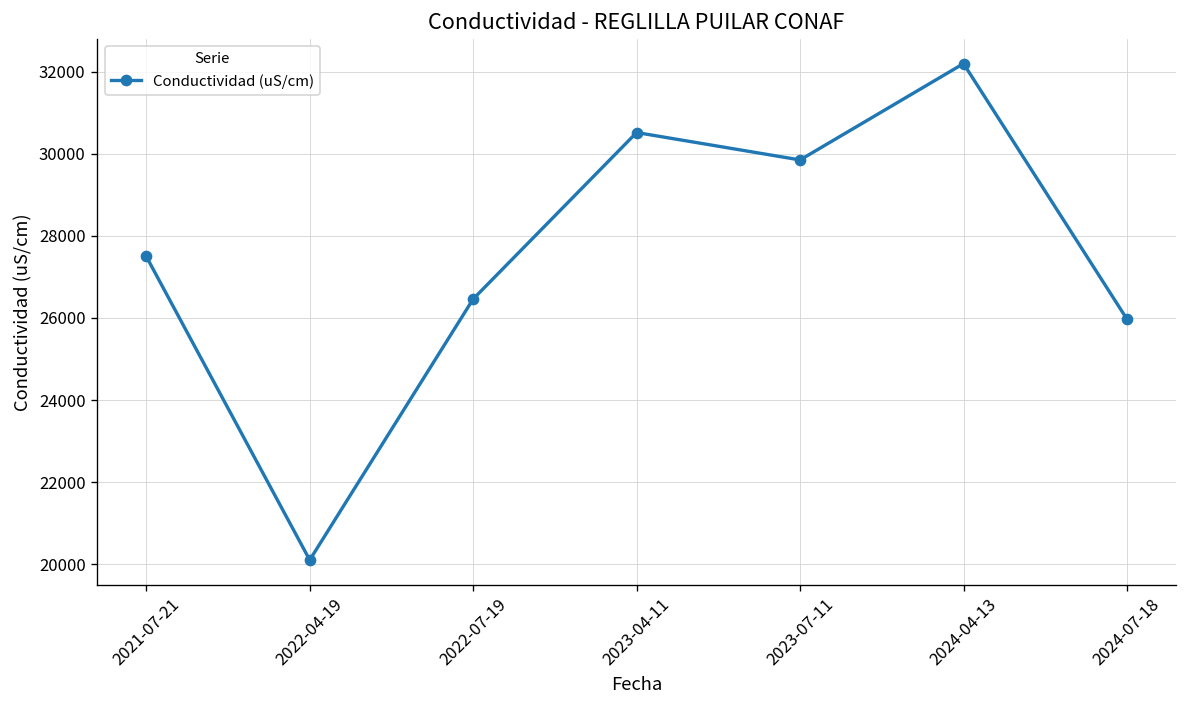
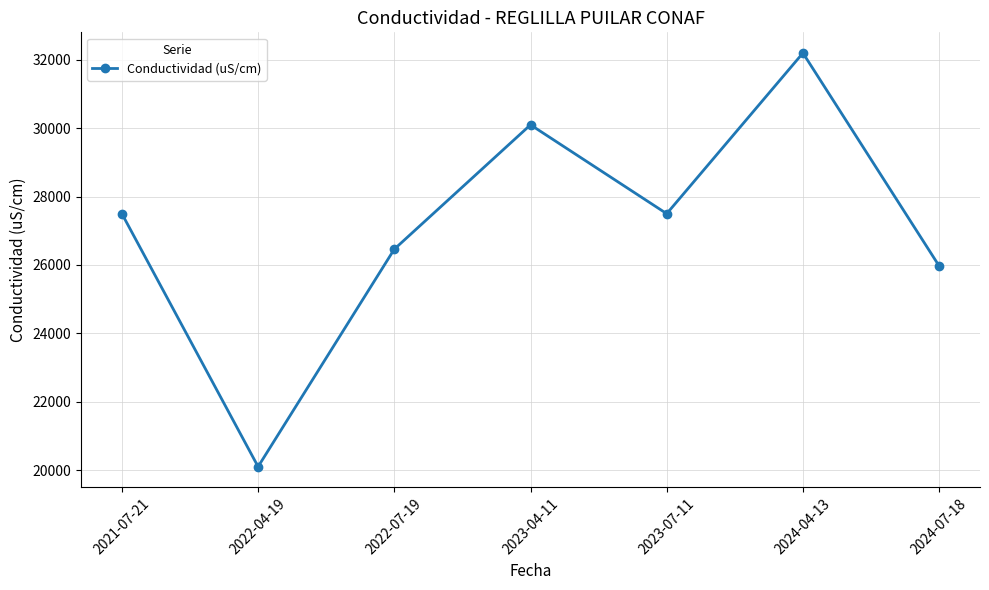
  {
    "2021-07-21": 27500,
    "2022-04-19": 20100,
    "2022-07-19": 26500,
-   "2023-04-11": 30500,
-   "2023-07-11": 29900,
+   "2023-04-11": 30100,
+   "2023-07-11": 27500,
    "2024-04-13": 32200,
    "2024-07-18": 26000
  }
